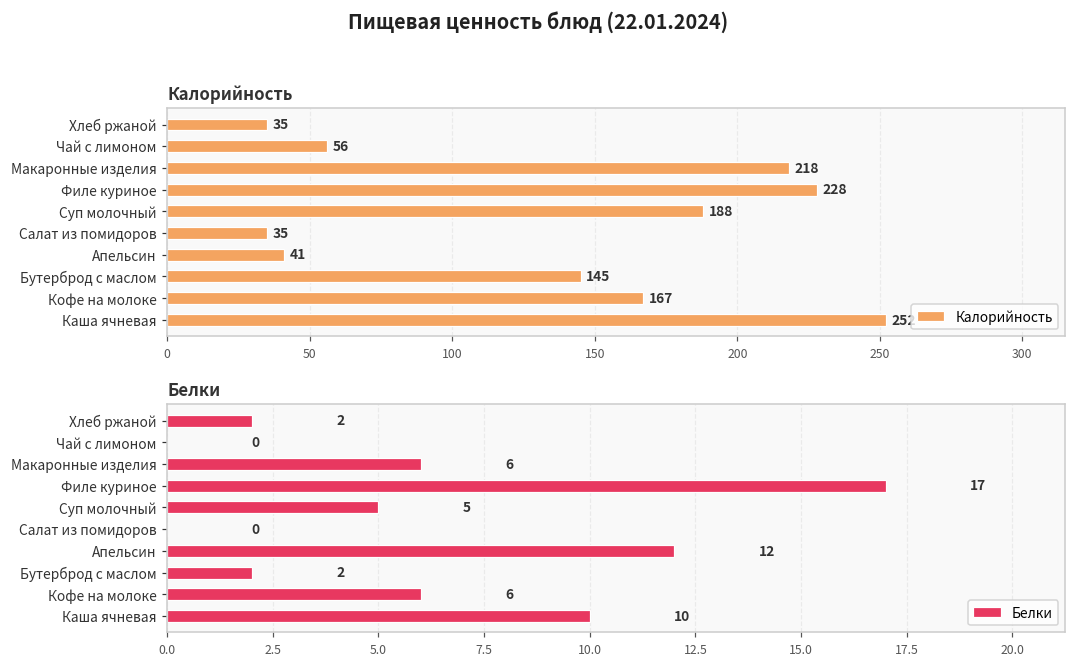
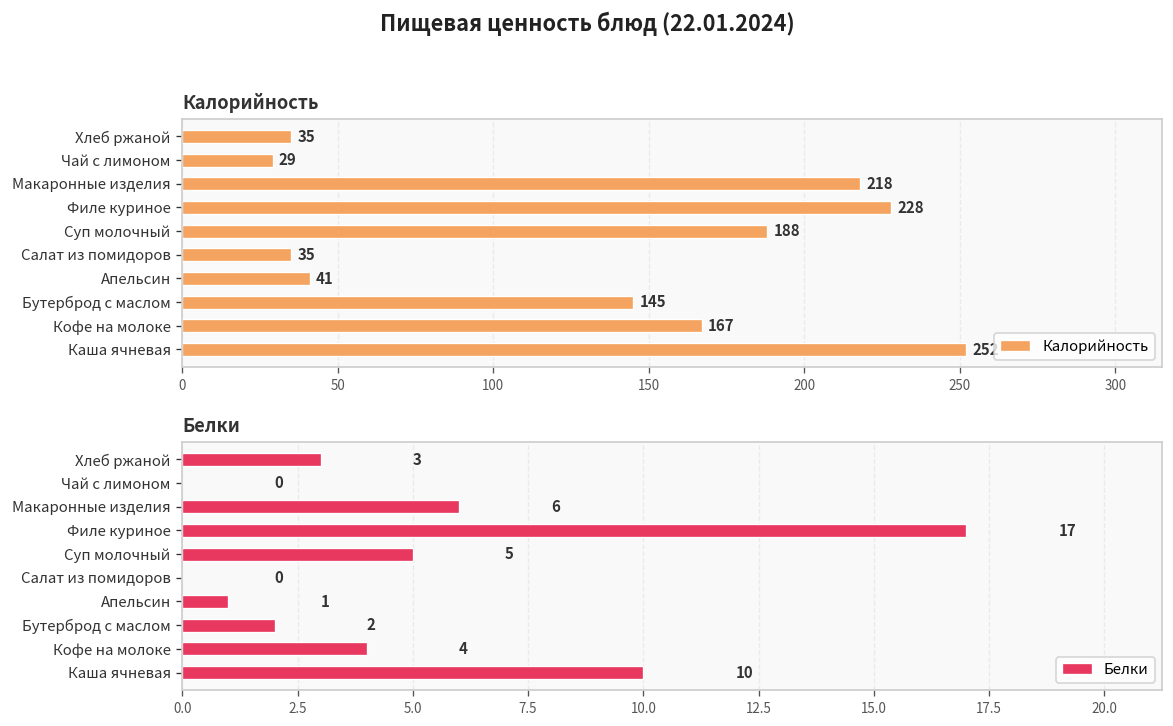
  {
    "Калорийность": {
      "Хлеб ржаной": 35,
-     "Чай с лимоном": 56,
+     "Чай с лимоном": 29,
      "Макаронные изделия": 218,
      "Филе куриное": 228,
      "Суп молочный": 188,
      "Салат из помидоров": 35,
      "Апельсин": 41,
      "Бутерброд с маслом": 145,
      "Кофе на молоке": 167
    },
    "Белки": {
-     "Хлеб ржаной": 2,
-     "Апельсин": 12,
-     "Кофе на молоке": 6
+     "Хлеб ржаной": 3,
+     "Апельсин": 1,
+     "Кофе на молоке": 4
    }
  }
